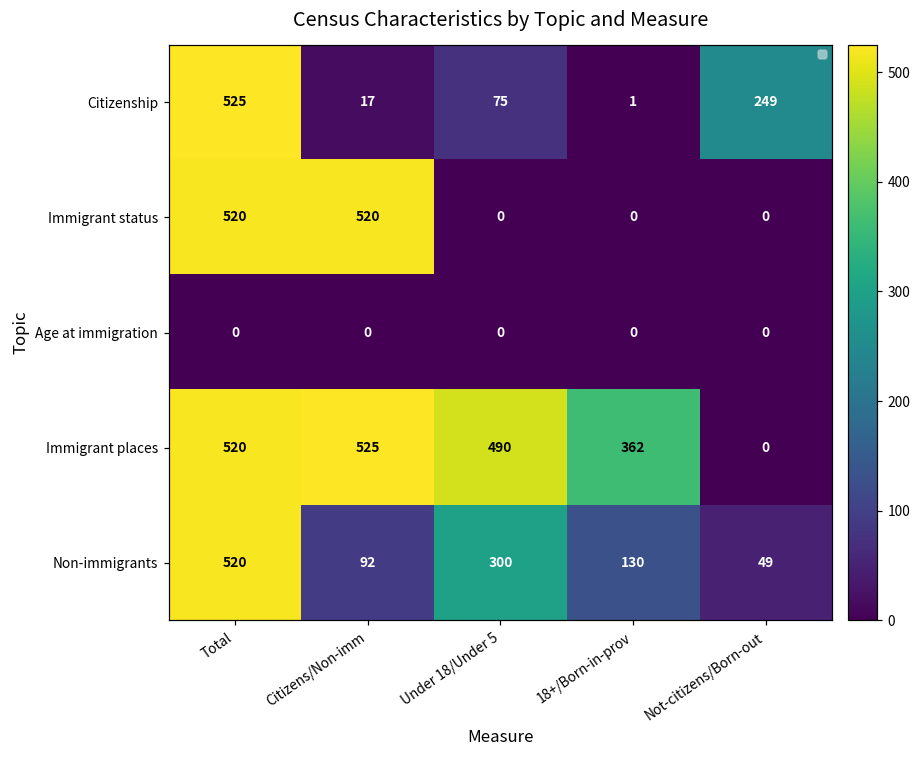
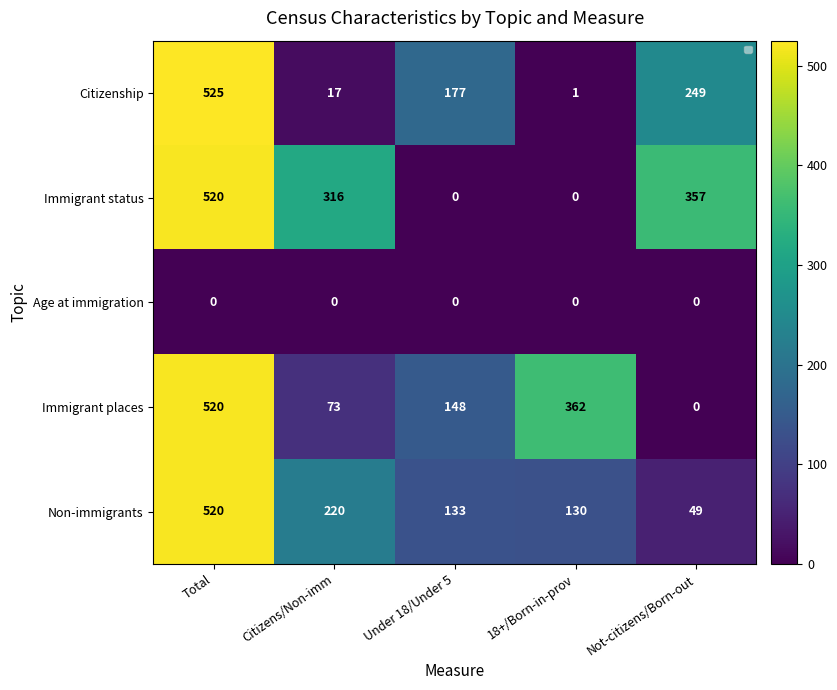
  {
    "Citizenship": {
      "Total": 525,
      "Citizens/Non-imm": 17,
-     "Under 18/Under 5": 75,
+     "Under 18/Under 5": 177,
      "18+/Born-in-prov": 1,
      "Not-citizens/Born-out": 249
    },
    "Immigrant status": {
      "Total": 520,
-     "Citizens/Non-imm": 520,
+     "Citizens/Non-imm": 316,
      "Under 18/Under 5": 0,
      "18+/Born-in-prov": 0,
-     "Not-citizens/Born-out": 0
+     "Not-citizens/Born-out": 357
    },
    "Age at immigration": {
      "Total": 0,
      "Citizens/Non-imm": 0,
      "Under 18/Under 5": 0,
      "18+/Born-in-prov": 0,
      "Not-citizens/Born-out": 0
    },
    "Immigrant places": {
      "Total": 520,
-     "Citizens/Non-imm": 525,
-     "Under 18/Under 5": 490,
+     "Citizens/Non-imm": 73,
+     "Under 18/Under 5": 148,
      "18+/Born-in-prov": 362,
      "Not-citizens/Born-out": 0
    },
    "Non-immigrants": {
      "Total": 520,
-     "Citizens/Non-imm": 92,
-     "Under 18/Under 5": 300,
+     "Citizens/Non-imm": 220,
+     "Under 18/Under 5": 133,
      "18+/Born-in-prov": 130,
      "Not-citizens/Born-out": 49
    }
  }
